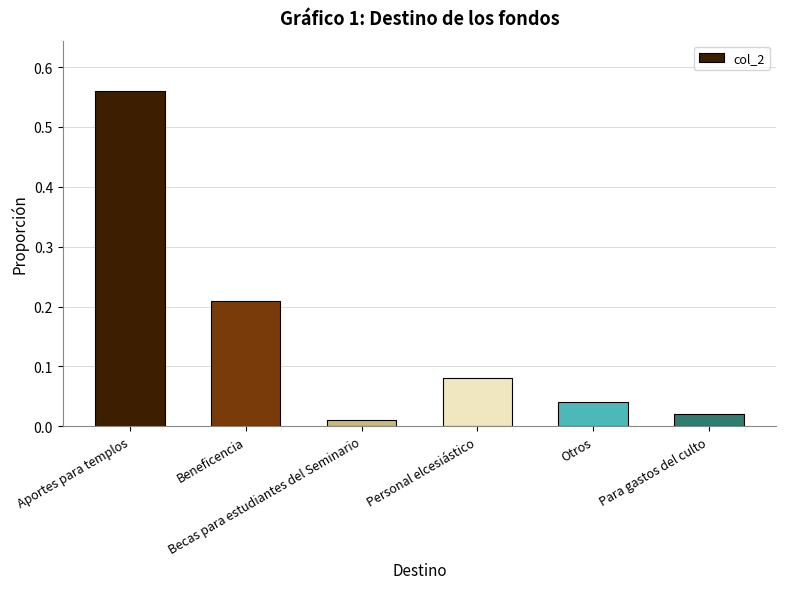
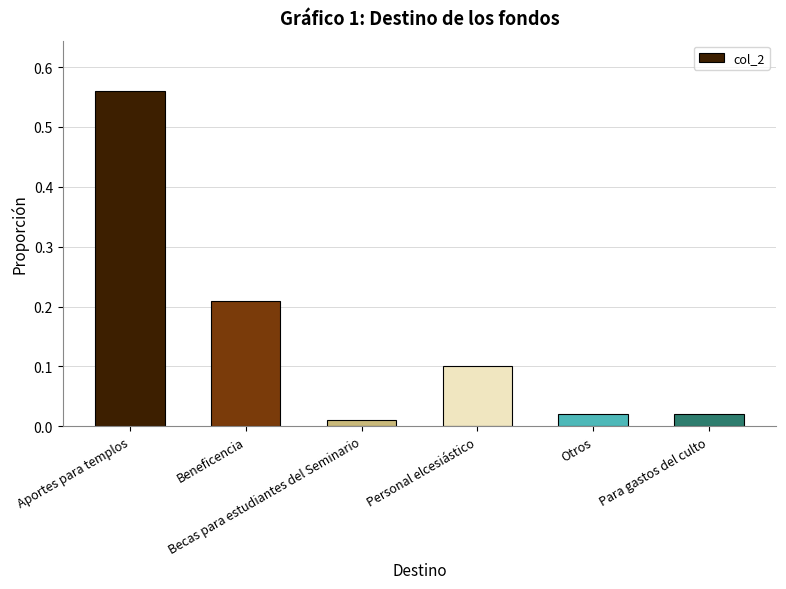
  {
    "Aportes para templos": 0.56,
    "Beneficencia": 0.21,
    "Becas para estudiantes del Seminario": 0.01,
-   "Personal elcesiástico": 0.08,
-   "Otros": 0.04,
+   "Personal elcesiástico": 0.10,
+   "Otros": 0.02,
    "Para gastos del culto": 0.02
  }
